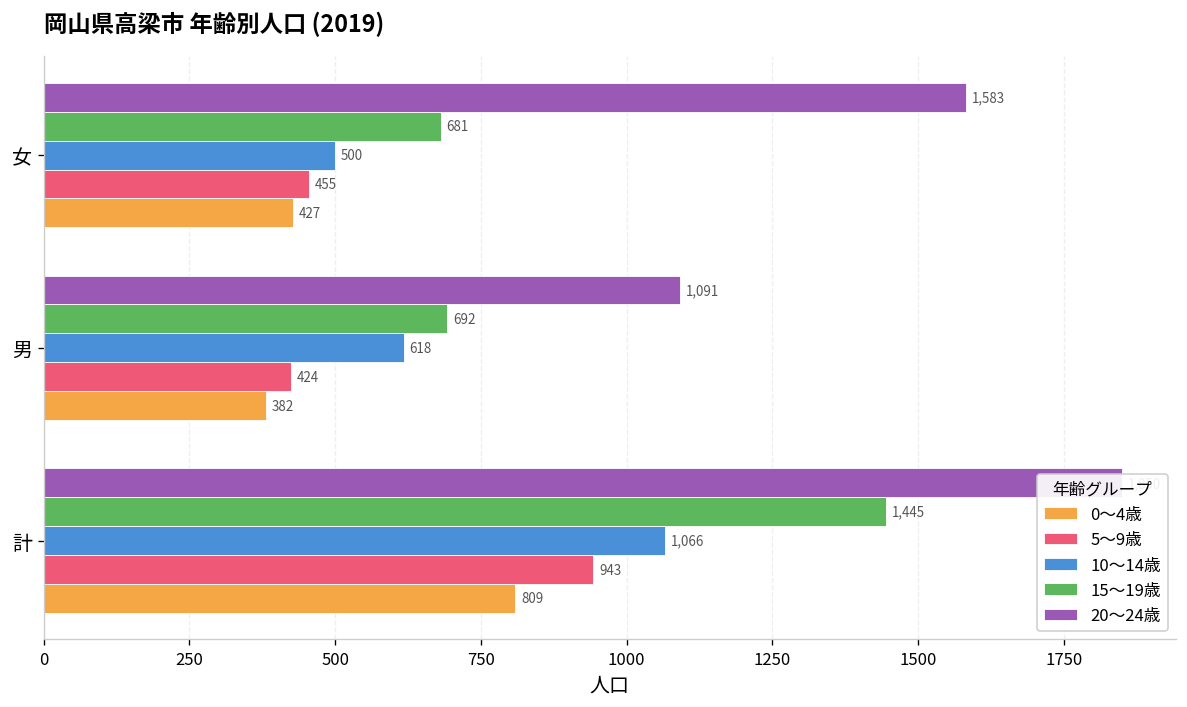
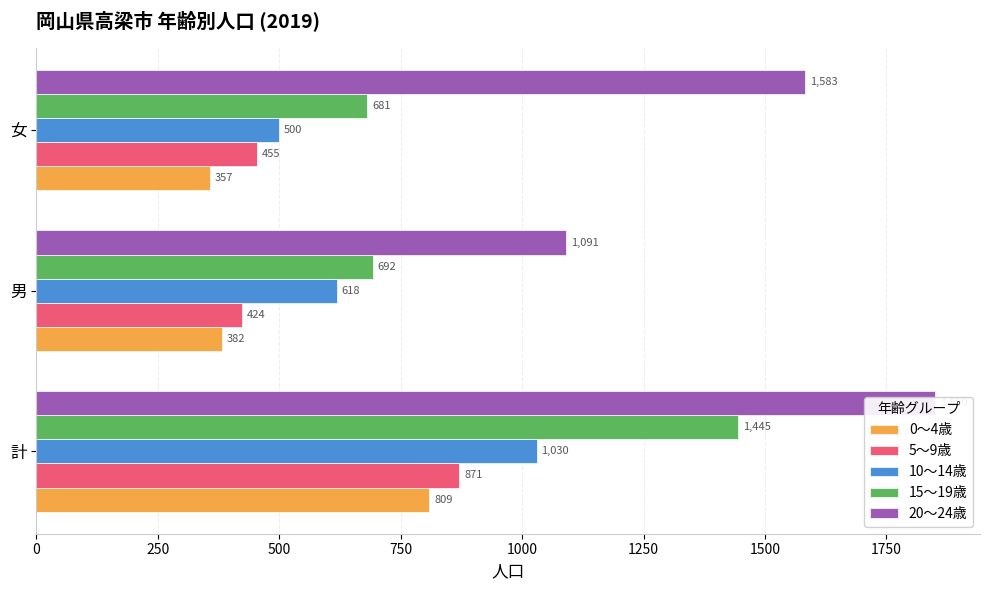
  {
    "0～4歳": {
-     "女": "427",
+     "女": "357",
      "男": "382",
      "計": "809"
    },
    "5～9歳": {
      "女": "455",
      "男": "424",
-     "計": "943"
+     "計": "871"
    },
    "10～14歳": {
      "女": "500",
      "男": "618",
-     "計": "1,066"
+     "計": "1,030"
    },
    "15～19歳": {
      "女": "681",
      "男": "692",
      "計": "1,445"
    },
    "20～24歳": {
      "女": "1,583",
      "男": "1,091"
    }
  }
